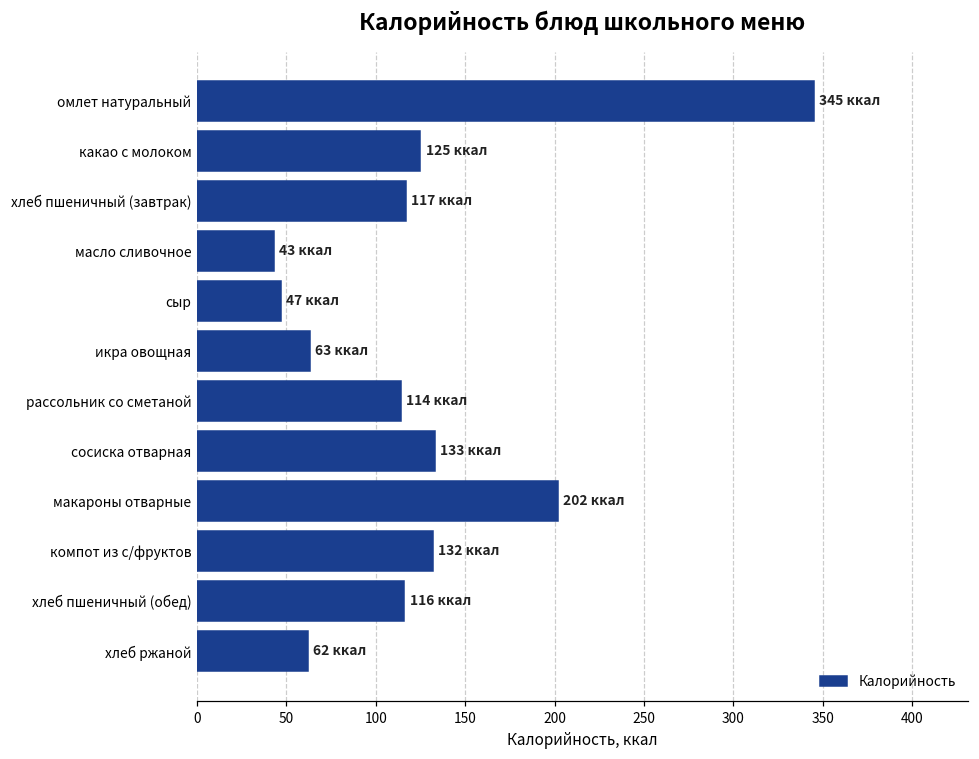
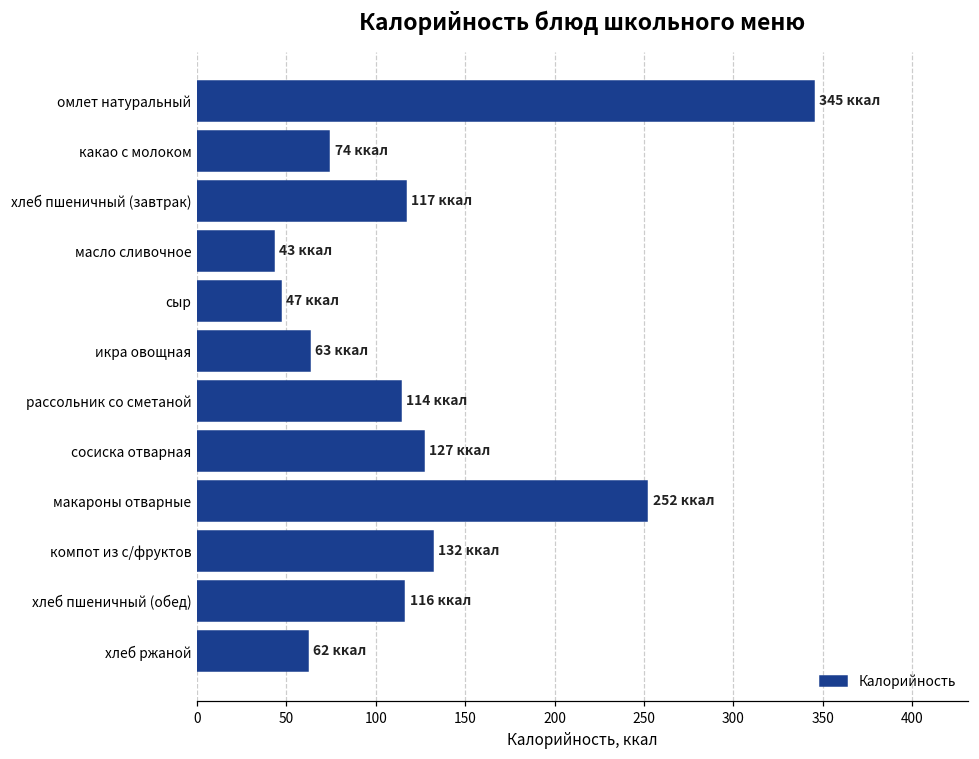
  {
    "омлет натуральный": 345,
-   "какао с молоком": 125,
+   "какао с молоком": 74,
    "хлеб пшеничный (завтрак)": 117,
    "масло сливочное": 43,
    "сыр": 47,
    "икра овощная": 63,
    "рассольник со сметаной": 114,
-   "сосиска отварная": 133,
-   "макароны отварные": 202,
+   "сосиска отварная": 127,
+   "макароны отварные": 252,
    "компот из с/фруктов": 132,
    "хлеб пшеничный (обед)": 116,
    "хлеб ржаной": 62
  }
